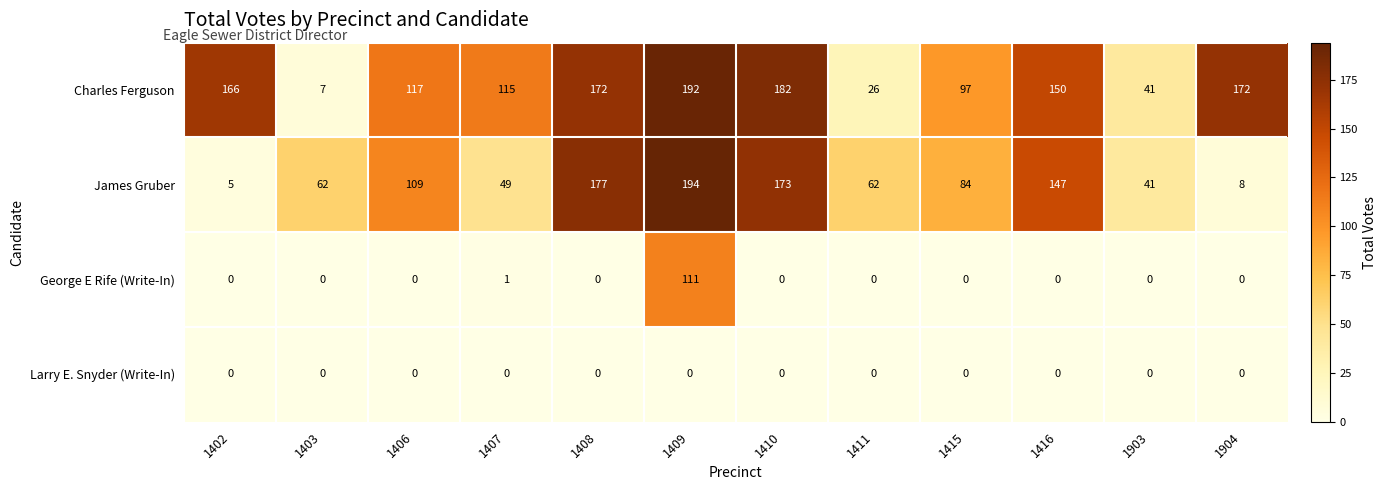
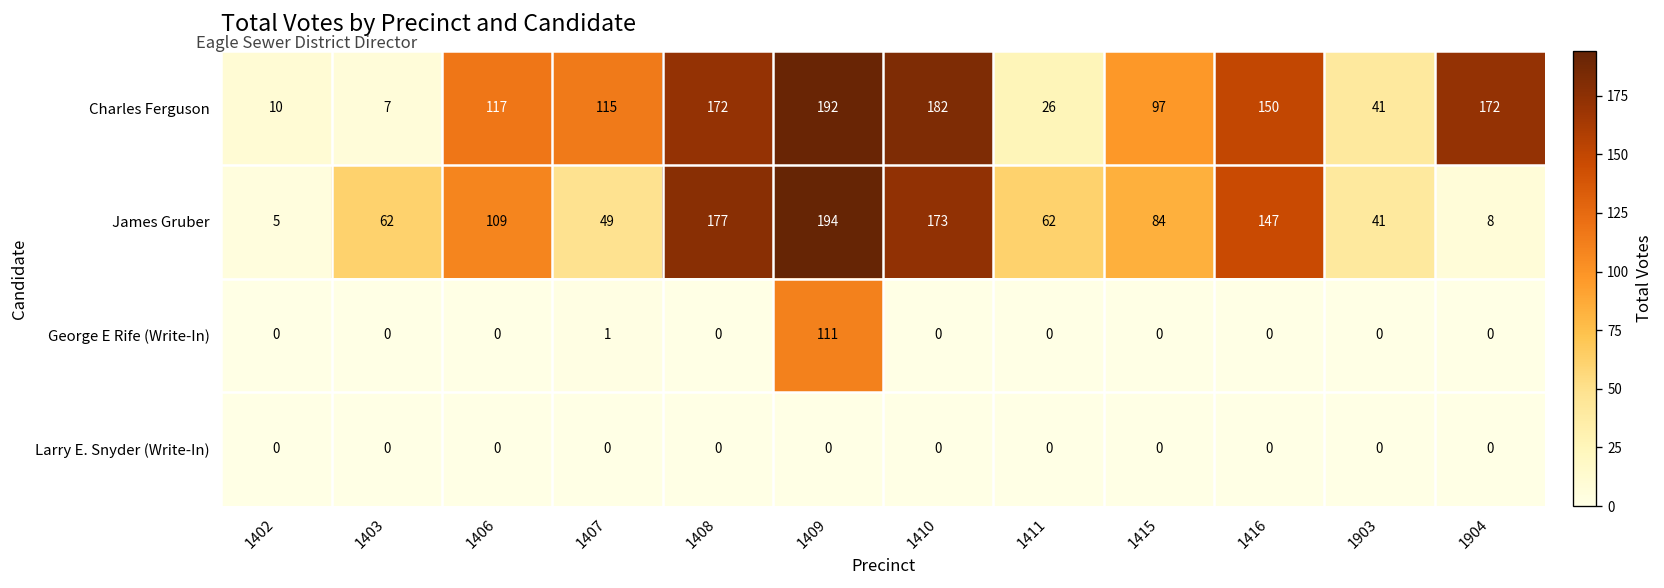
  {
    "Charles Ferguson": {
-     "1402": 166,
+     "1402": 10,
      "1403": 7,
      "1406": 117,
      "1407": 115,
      "1408": 172,
      "1409": 192,
      "1410": 182,
      "1411": 26,
      "1415": 97,
      "1416": 150,
      "1903": 41,
      "1904": 172
    },
    "James Gruber": {
      "1402": 5,
      "1403": 62,
      "1406": 109,
      "1407": 49,
      "1408": 177,
      "1409": 194,
      "1410": 173,
      "1411": 62,
      "1415": 84,
      "1416": 147,
      "1903": 41,
      "1904": 8
    },
    "George E Rife (Write-In)": {
      "1402": 0,
      "1403": 0,
      "1406": 0,
      "1407": 1,
      "1408": 0,
      "1409": 111,
      "1410": 0,
      "1411": 0,
      "1415": 0,
      "1416": 0,
      "1903": 0,
      "1904": 0
    },
    "Larry E. Snyder (Write-In)": {
      "1402": 0,
      "1403": 0,
      "1406": 0,
      "1407": 0,
      "1408": 0,
      "1409": 0,
      "1410": 0,
      "1411": 0,
      "1415": 0,
      "1416": 0,
      "1903": 0,
      "1904": 0
    }
  }
